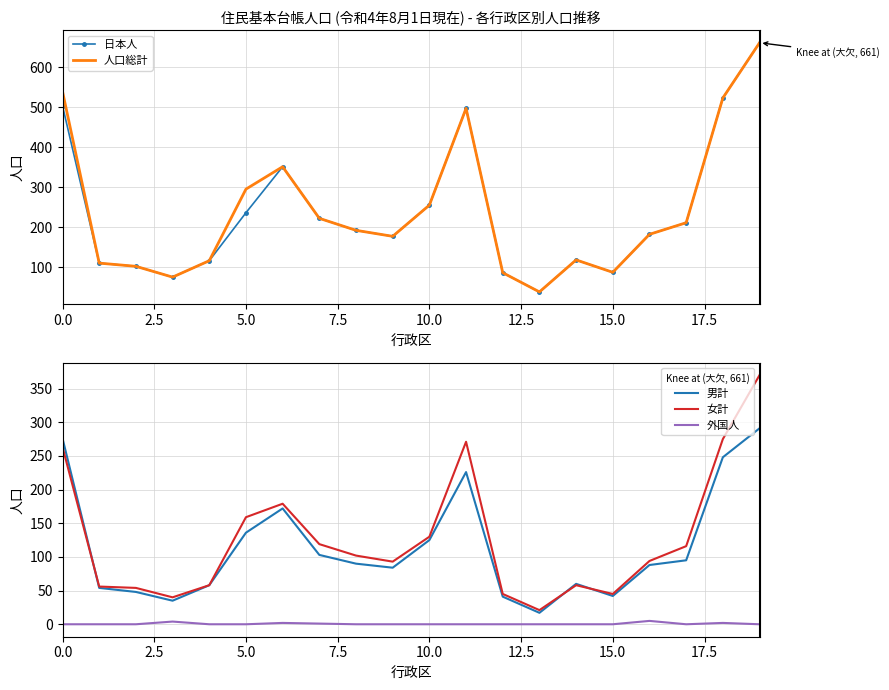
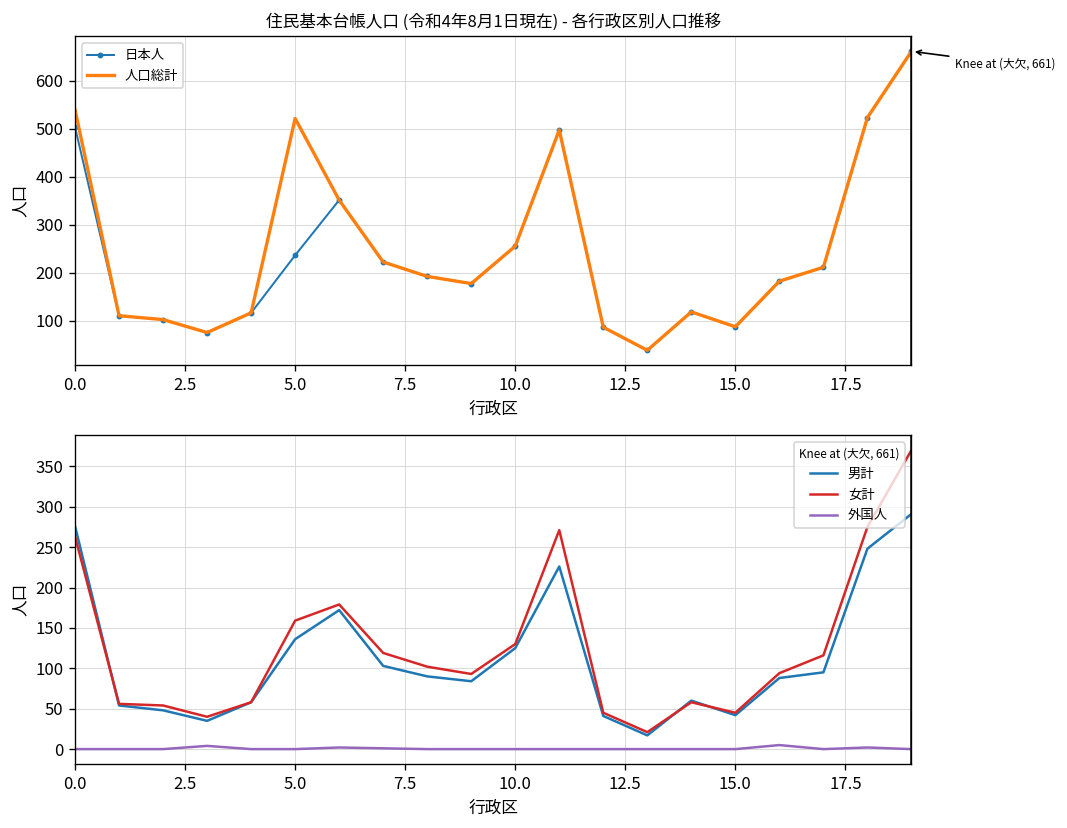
  {
    "住民基本台帳人口 (令和4年8月1日現在) - 各行政区別人口推移": {
      "日本人": {
        "0.0": 500,
        "5.0": 240
      },
      "人口総計": {
        "0.0": 540,
-       "5.0": 300
+       "5.0": 520
      }
    }
  }
